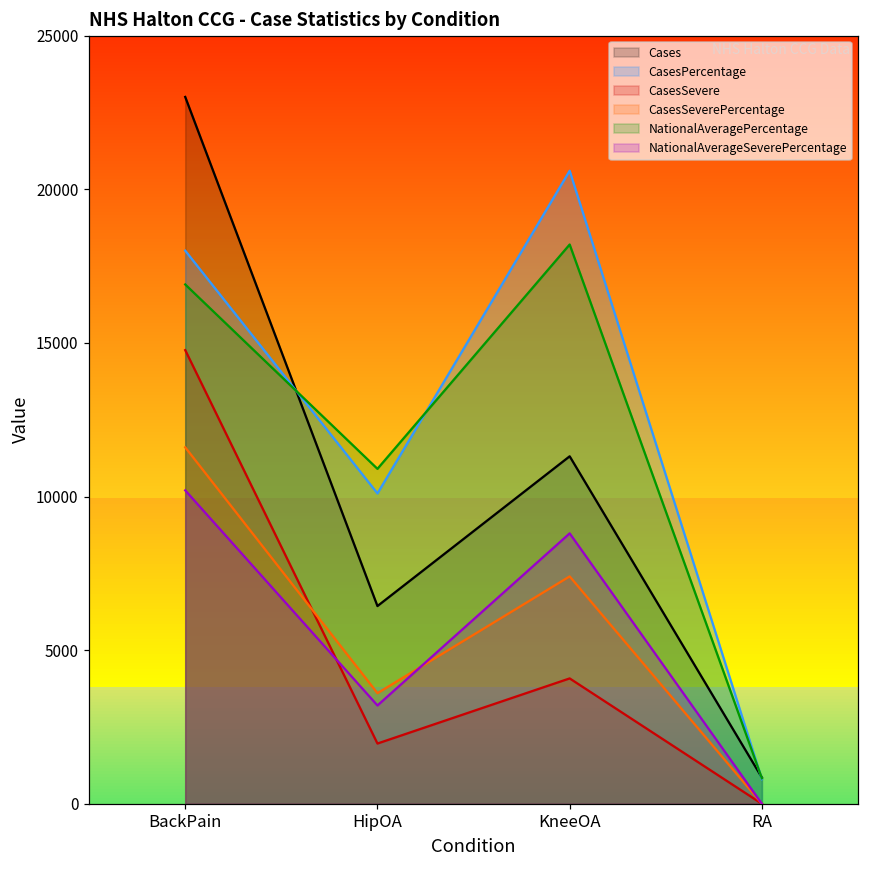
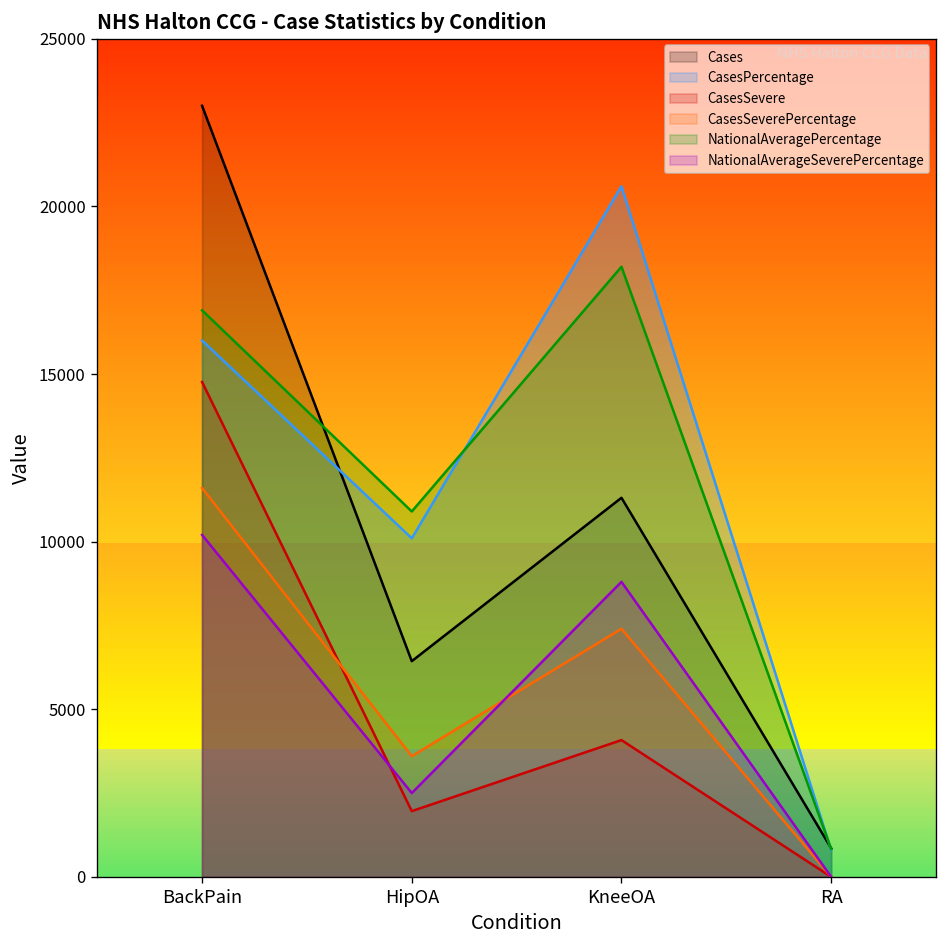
  {
    "CasesPercentage": {
-     "BackPain": 18000,
+     "BackPain": 16000,
      "HipOA": 10100,
      "KneeOA": 20600
    },
    "NationalAverageSeverePercentage": {
      "BackPain": 10200,
-     "HipOA": 3200,
+     "HipOA": 2500,
      "KneeOA": 8800
    }
  }
